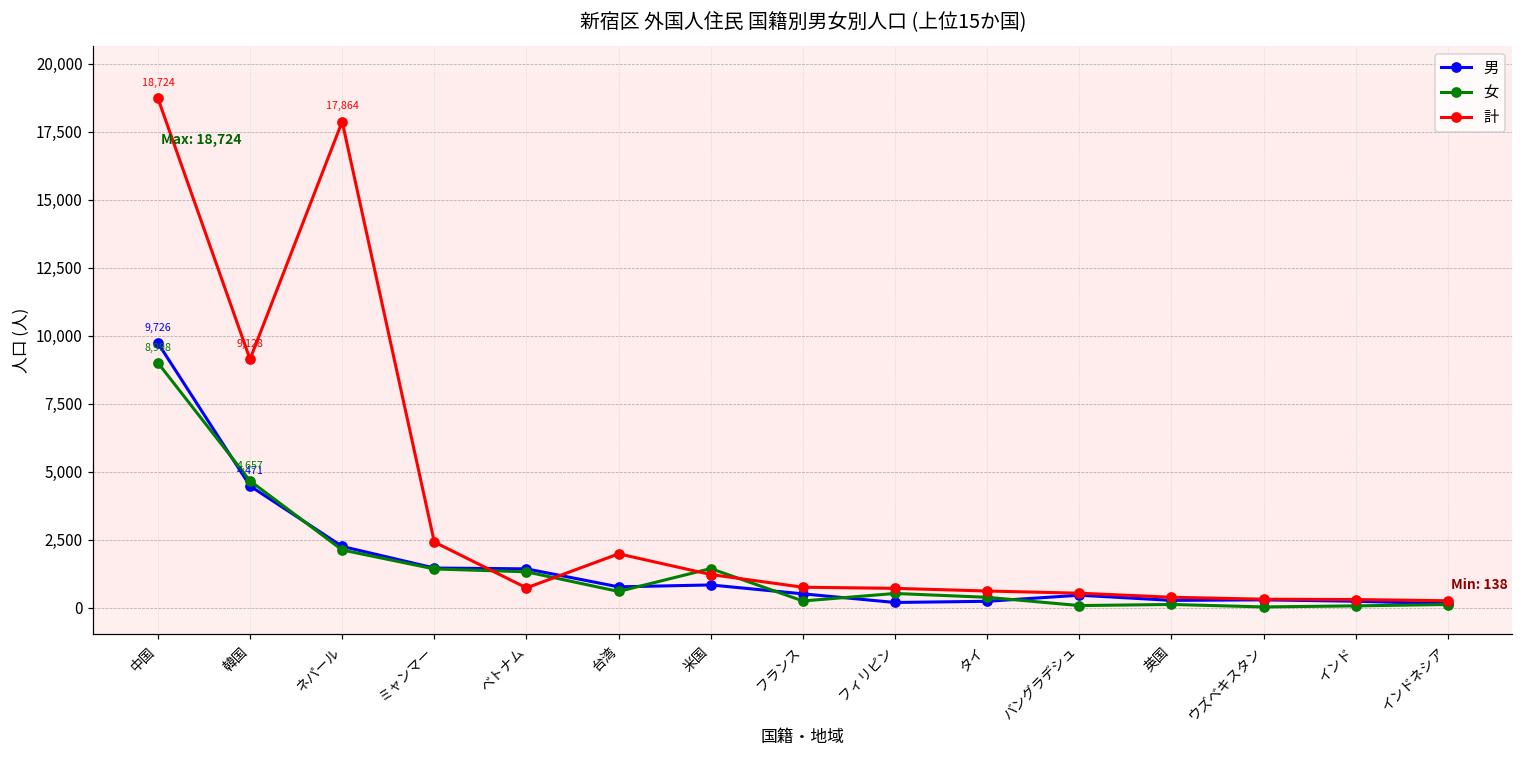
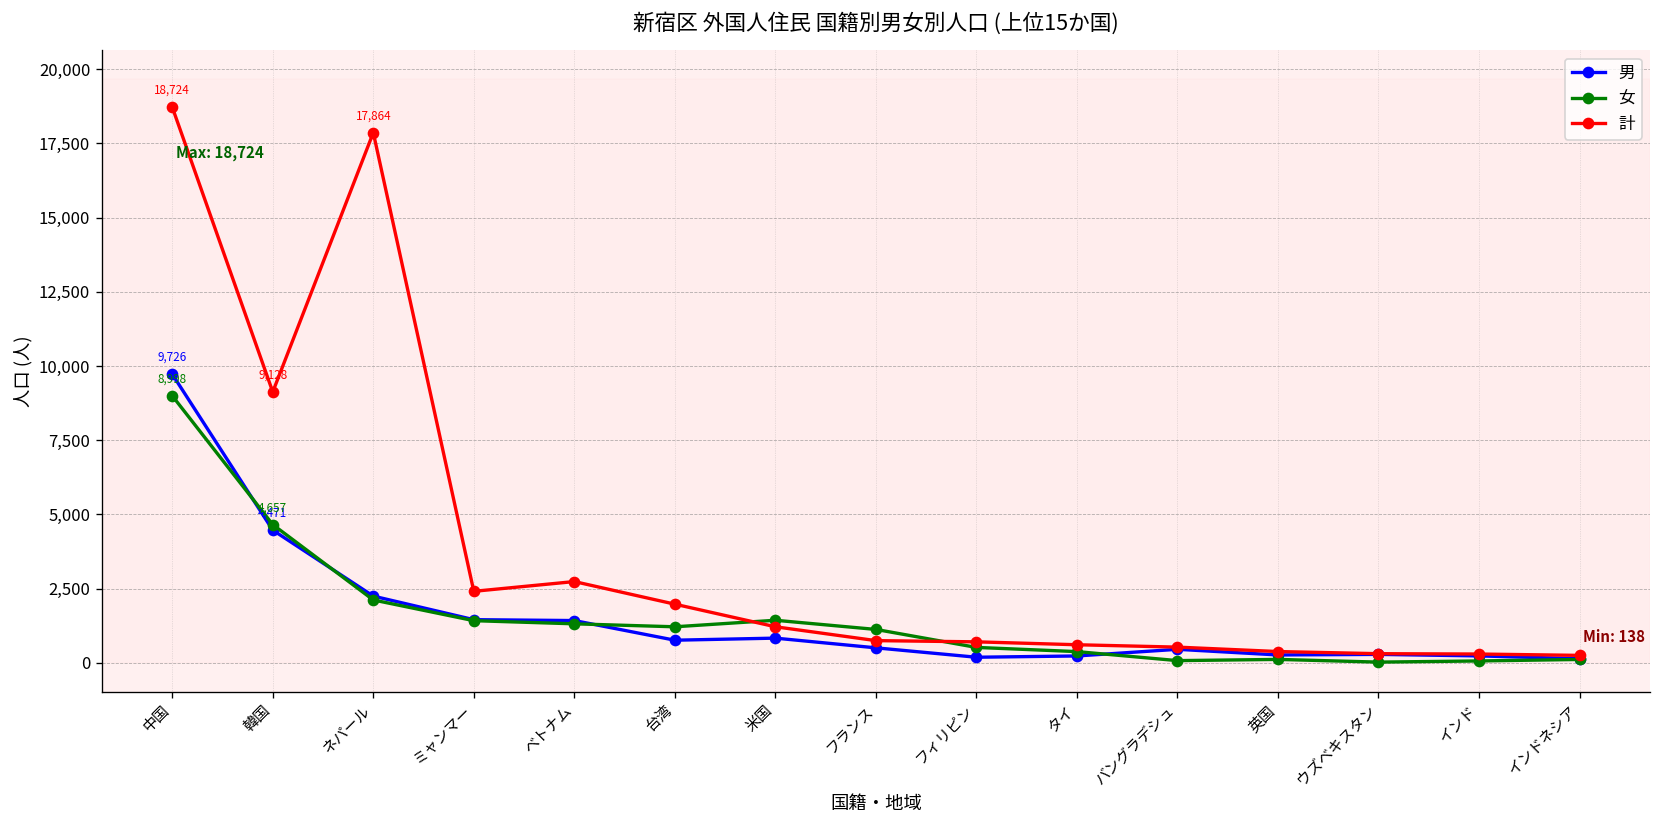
  {
    "男": {
      "中国": "9,726"
    },
    "女": {
      "ネパール": "2,100",
      "ベトナム": "1,300",
-     "台湾": "600",
+     "台湾": "1,200",
      "米国": "1,400",
-     "フランス": "200",
+     "フランス": "1,100",
      "フィリピン": "500",
      "タイ": "400",
      "バングラデシュ": "100",
      "英国": "100",
      "ウズベキスタン": "0",
      "インド": "100"
    },
    "計": {
      "ミャンマー": "2,400",
-     "ベトナム": "700",
+     "ベトナム": "2,700",
      "台湾": "2,000",
      "米国": "1,200",
      "フランス": "700",
      "フィリピン": "700",
      "タイ": "600",
      "英国": "400"
    }
  }
